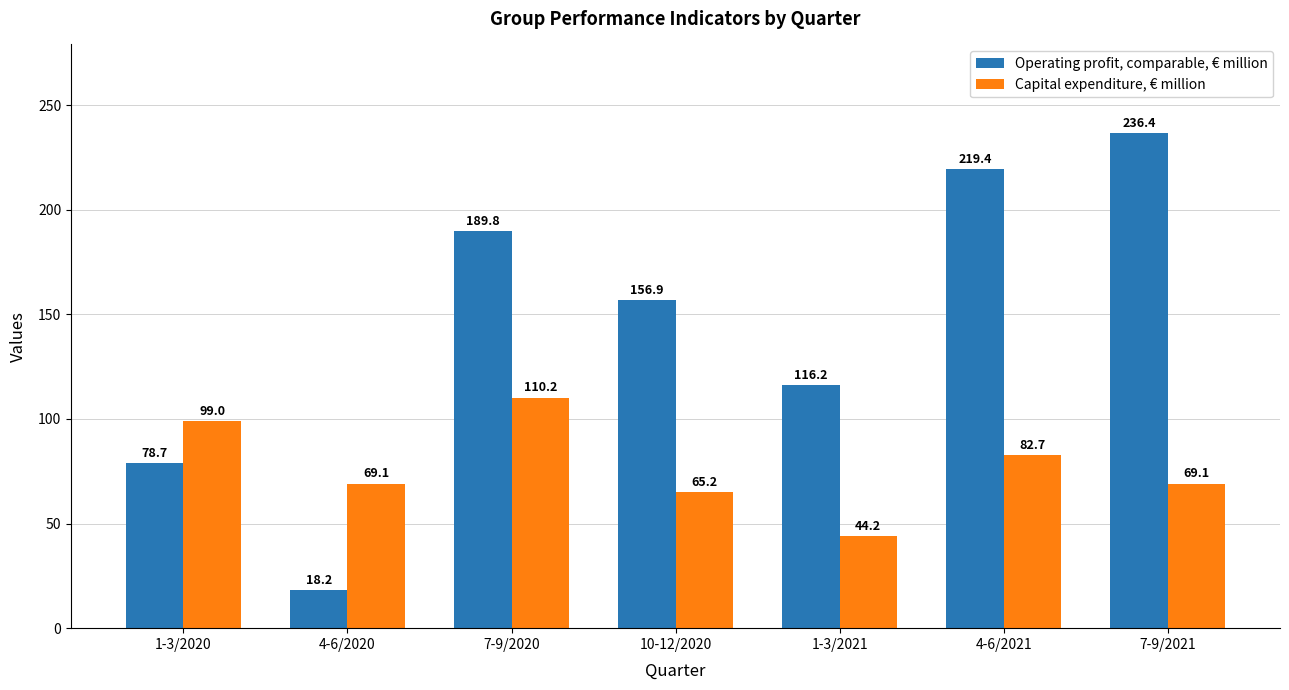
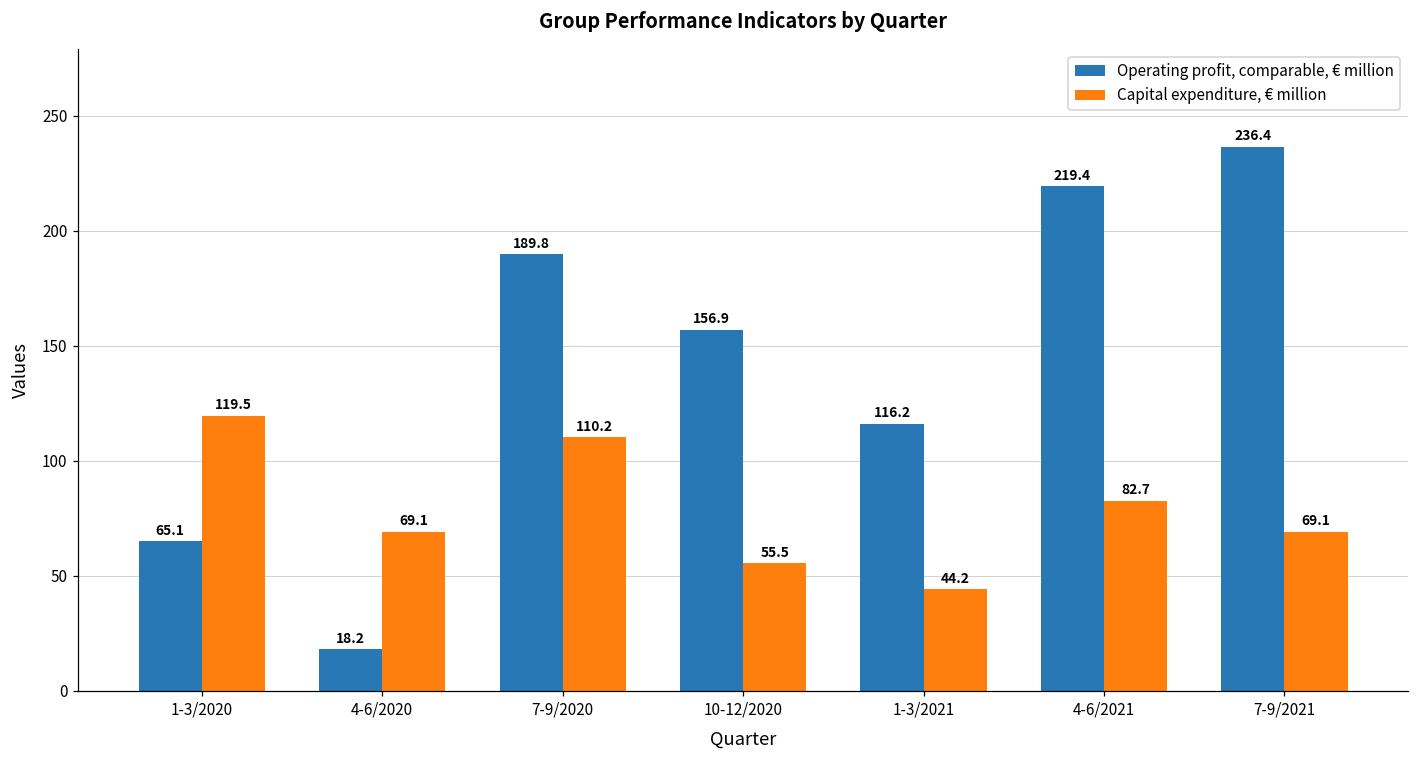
  {
    "Operating profit, comparable, € million": {
-     "1-3/2020": 78.7,
+     "1-3/2020": 65.1,
      "4-6/2020": 18.2,
      "7-9/2020": 189.8,
      "10-12/2020": 156.9,
      "1-3/2021": 116.2,
      "4-6/2021": 219.4,
      "7-9/2021": 236.4
    },
    "Capital expenditure, € million": {
-     "1-3/2020": 99.0,
+     "1-3/2020": 119.5,
      "4-6/2020": 69.1,
      "7-9/2020": 110.2,
-     "10-12/2020": 65.2,
+     "10-12/2020": 55.5,
      "1-3/2021": 44.2,
      "4-6/2021": 82.7,
      "7-9/2021": 69.1
    }
  }
